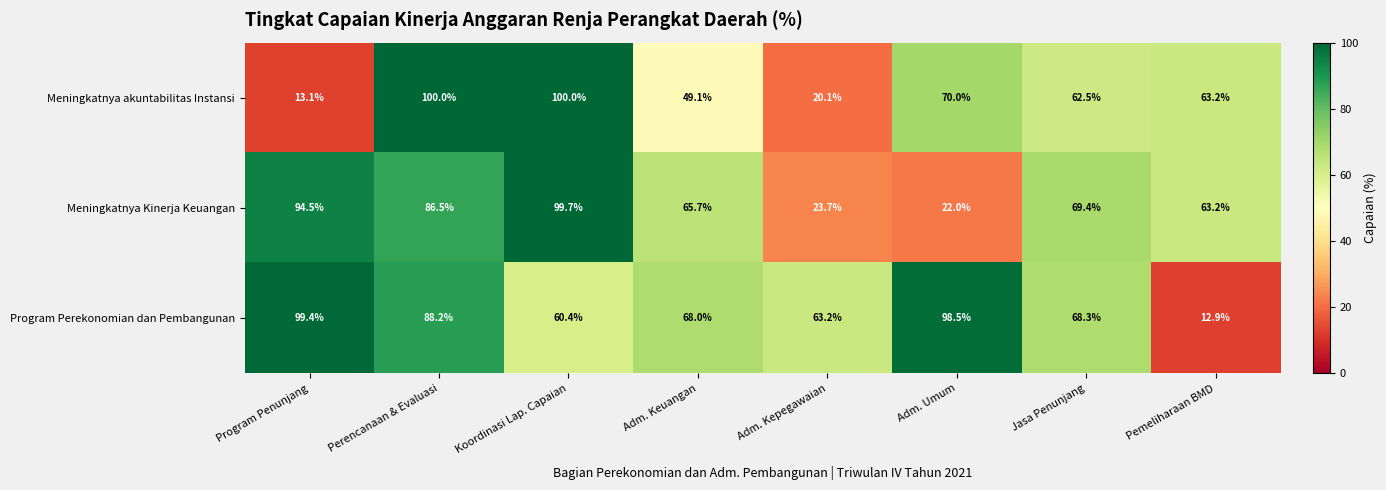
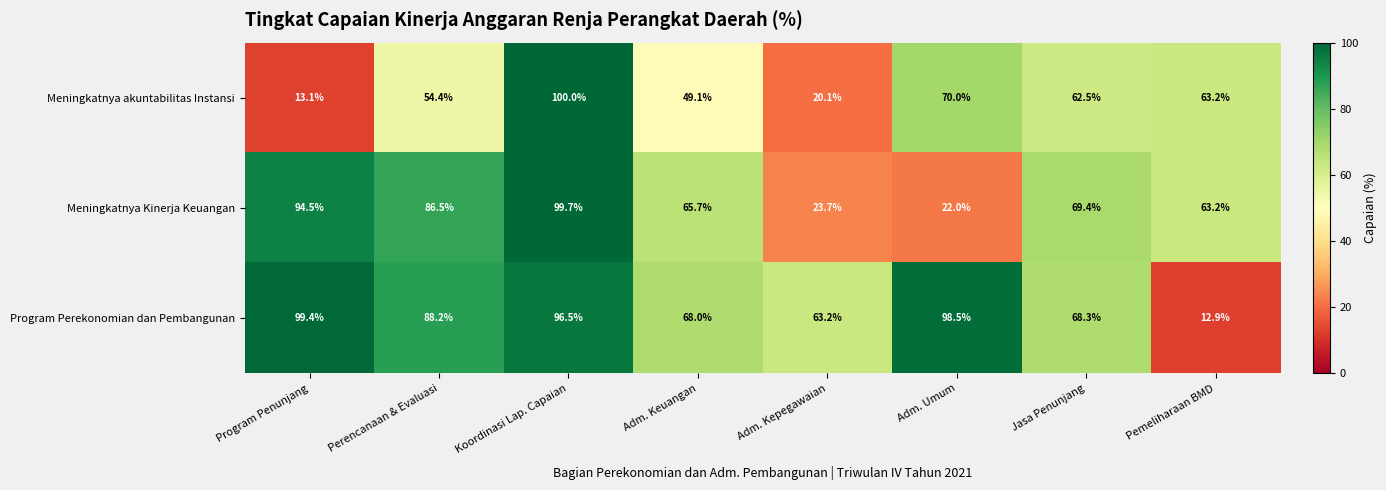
  {
    "Meningkatnya akuntabilitas Instansi": {
      "Program Penunjang": "13.1%",
-     "Perencanaan & Evaluasi": "100.0%",
+     "Perencanaan & Evaluasi": "54.4%",
      "Koordinasi Lap. Capaian": "100.0%",
      "Adm. Keuangan": "49.1%",
      "Adm. Kepegawaian": "20.1%",
      "Adm. Umum": "70.0%",
      "Jasa Penunjang": "62.5%",
      "Pemeliharaan BMD": "63.2%"
    },
    "Meningkatnya Kinerja Keuangan": {
      "Program Penunjang": "94.5%",
      "Perencanaan & Evaluasi": "86.5%",
      "Koordinasi Lap. Capaian": "99.7%",
      "Adm. Keuangan": "65.7%",
      "Adm. Kepegawaian": "23.7%",
      "Adm. Umum": "22.0%",
      "Jasa Penunjang": "69.4%",
      "Pemeliharaan BMD": "63.2%"
    },
    "Program Perekonomian dan Pembangunan": {
      "Program Penunjang": "99.4%",
      "Perencanaan & Evaluasi": "88.2%",
-     "Koordinasi Lap. Capaian": "60.4%",
+     "Koordinasi Lap. Capaian": "96.5%",
      "Adm. Keuangan": "68.0%",
      "Adm. Kepegawaian": "63.2%",
      "Adm. Umum": "98.5%",
      "Jasa Penunjang": "68.3%",
      "Pemeliharaan BMD": "12.9%"
    }
  }
